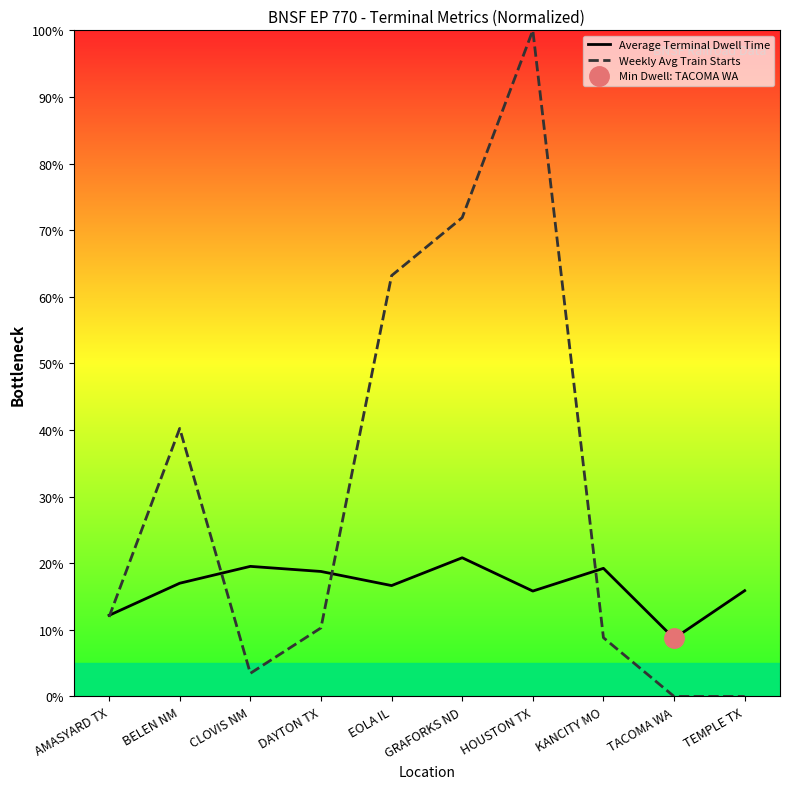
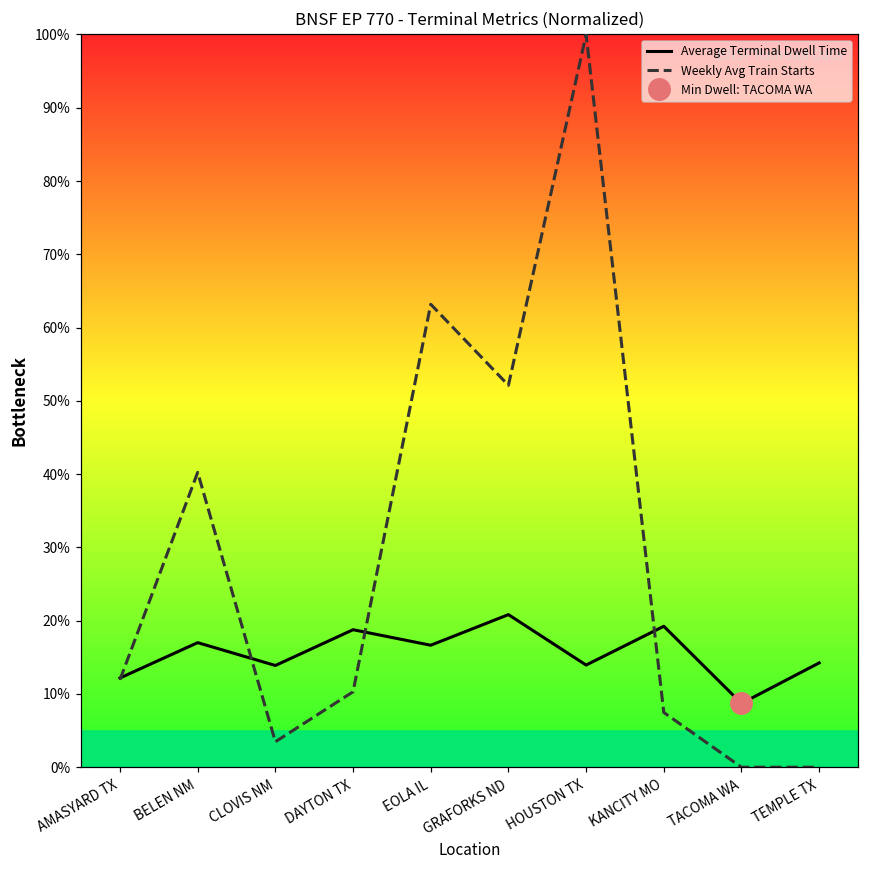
  {
    "Average Terminal Dwell Time": {
      "BELEN NM": "17%",
-     "CLOVIS NM": "20%",
+     "CLOVIS NM": "14%",
      "DAYTON TX": "19%",
      "EOLA IL": "17%",
      "GRAFORKS ND": "21%",
-     "HOUSTON TX": "16%",
+     "HOUSTON TX": "14%",
      "KANCITY MO": "19%",
-     "TEMPLE TX": "16%"
+     "TEMPLE TX": "14%"
    },
    "Weekly Avg Train Starts": {
      "BELEN NM": "40%",
      "DAYTON TX": "10%",
      "EOLA IL": "63%",
-     "GRAFORKS ND": "72%",
+     "GRAFORKS ND": "52%",
      "HOUSTON TX": "100%",
-     "KANCITY MO": "9%"
+     "KANCITY MO": "7%"
    }
  }
